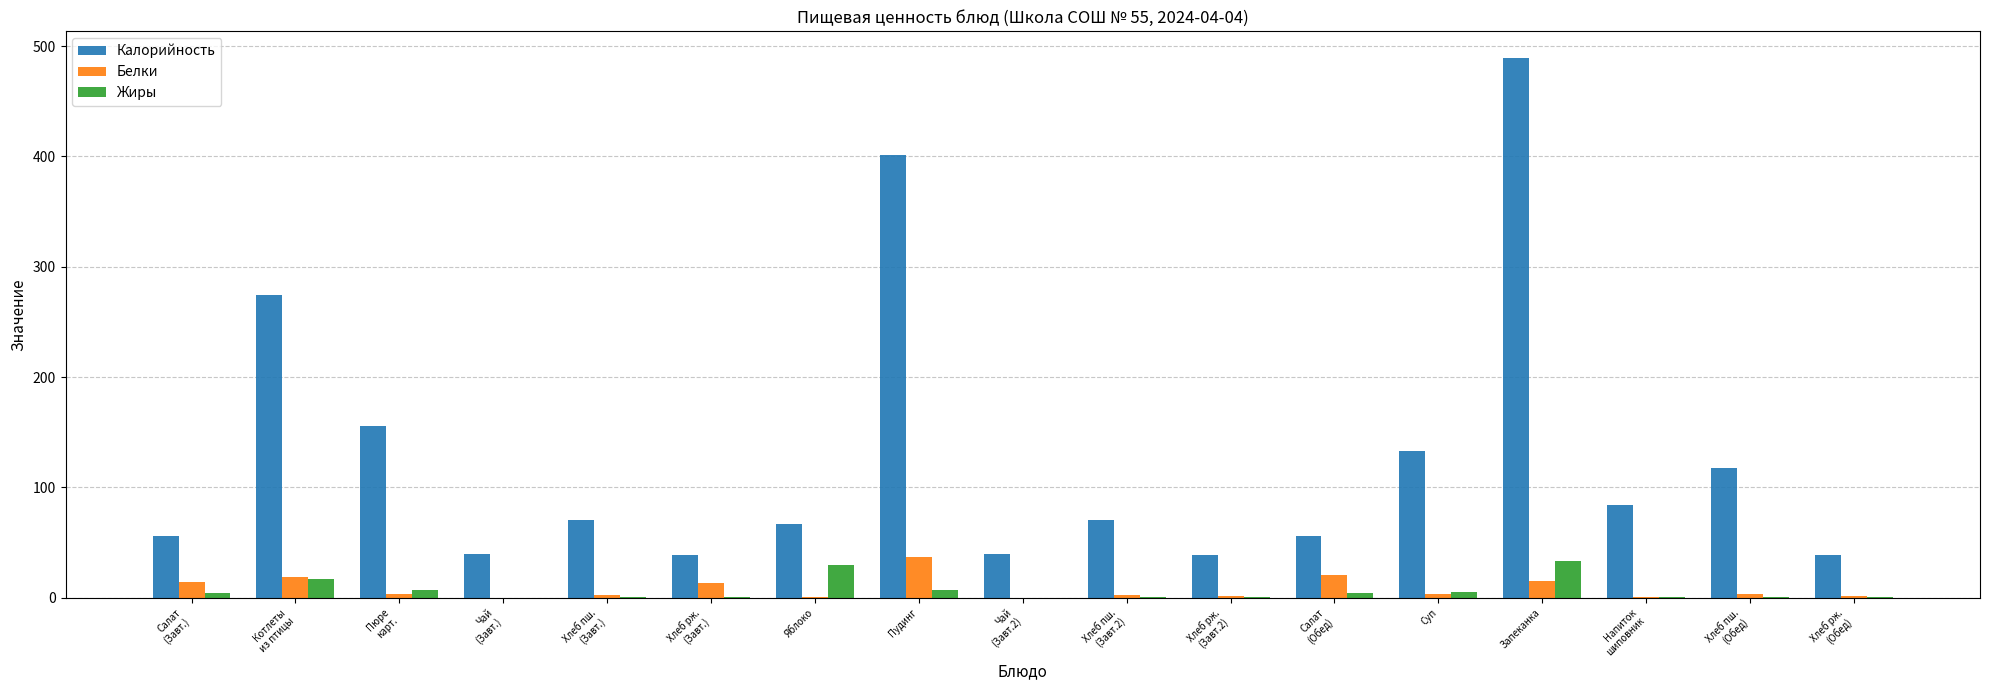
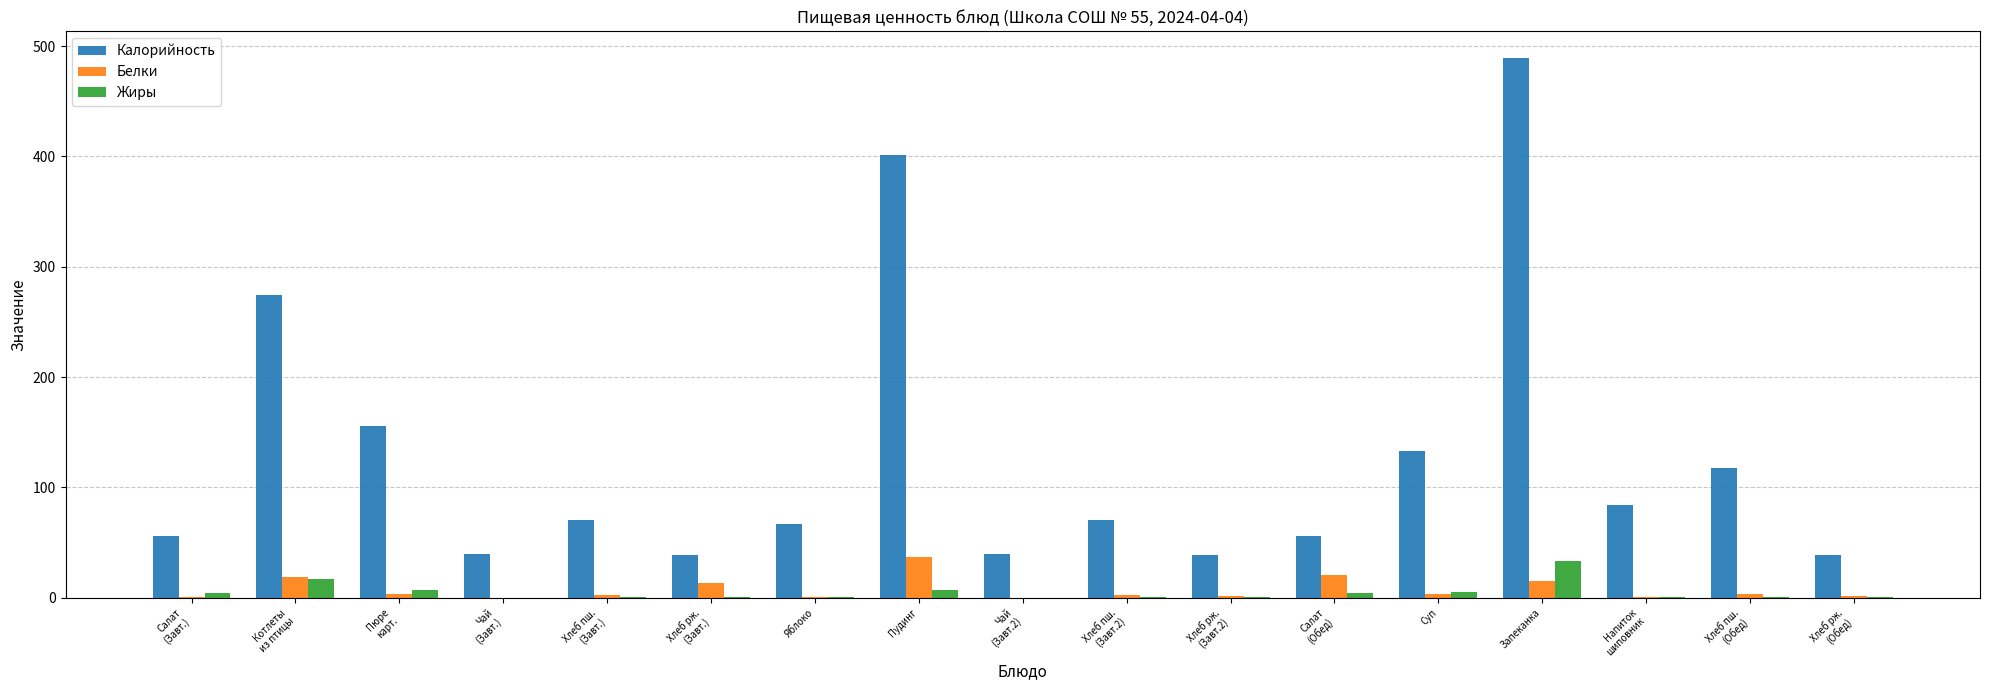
  {
    "Калорийность": {
      "Салат (Завт.)": 56,
      "Котлеты из птицы": 274,
      "Пюре карт.": 156,
      "Чай (Завт.)": 40,
      "Хлеб пш. (Завт.)": 70,
      "Хлеб рж. (Завт.)": 39,
      "Яблоко": 67,
      "Пудинг": 401,
      "Чай (Завт.2)": 40,
      "Хлеб пш. (Завт.2)": 70,
      "Хлеб рж. (Завт.2)": 39,
      "Салат (Обед)": 56,
      "Суп": 133,
      "Запеканка": 489,
      "Напиток шиповник": 84,
      "Хлеб пш. (Обед)": 117,
      "Хлеб рж. (Обед)": 39
    },
    "Белки": {
-     "Салат (Завт.)": 14,
+     "Салат (Завт.)": 1,
      "Котлеты из птицы": 18,
      "Пюре карт.": 3,
      "Чай (Завт.)": 0,
      "Хлеб пш. (Завт.)": 2,
      "Хлеб рж. (Завт.)": 13,
      "Пудинг": 37,
      "Чай (Завт.2)": 0,
      "Хлеб пш. (Завт.2)": 2,
      "Салат (Обед)": 21,
      "Суп": 3,
      "Запеканка": 15,
      "Хлеб пш. (Обед)": 4
    },
    "Жиры": {
      "Салат (Завт.)": 4,
      "Котлеты из птицы": 17,
      "Пюре карт.": 7,
      "Чай (Завт.)": 0,
-     "Яблоко": 30,
+     "Яблоко": 1,
      "Пудинг": 7,
      "Чай (Завт.2)": 0,
      "Салат (Обед)": 4,
      "Суп": 5,
      "Запеканка": 33
    }
  }
